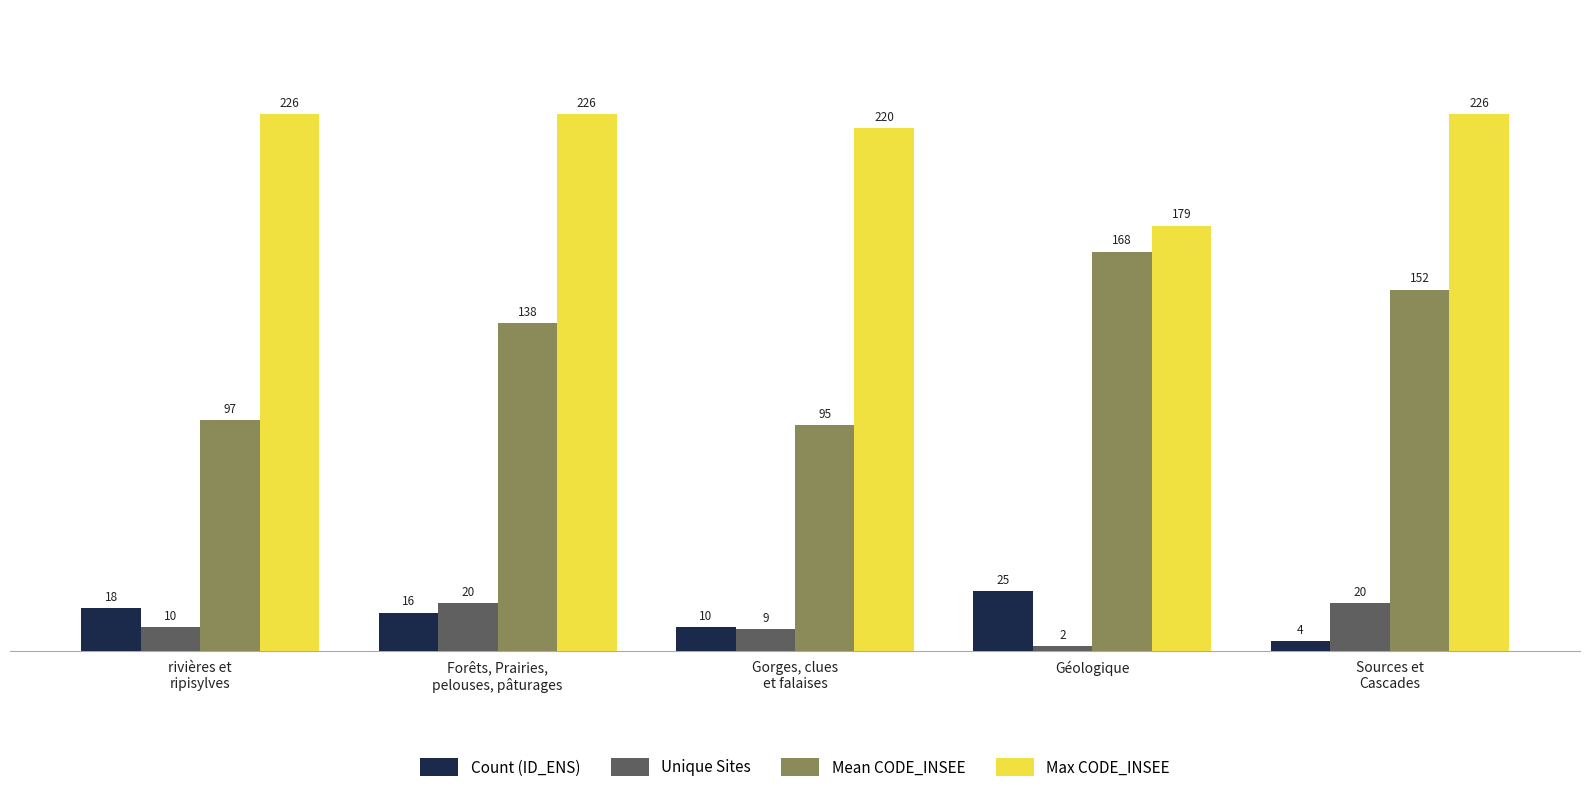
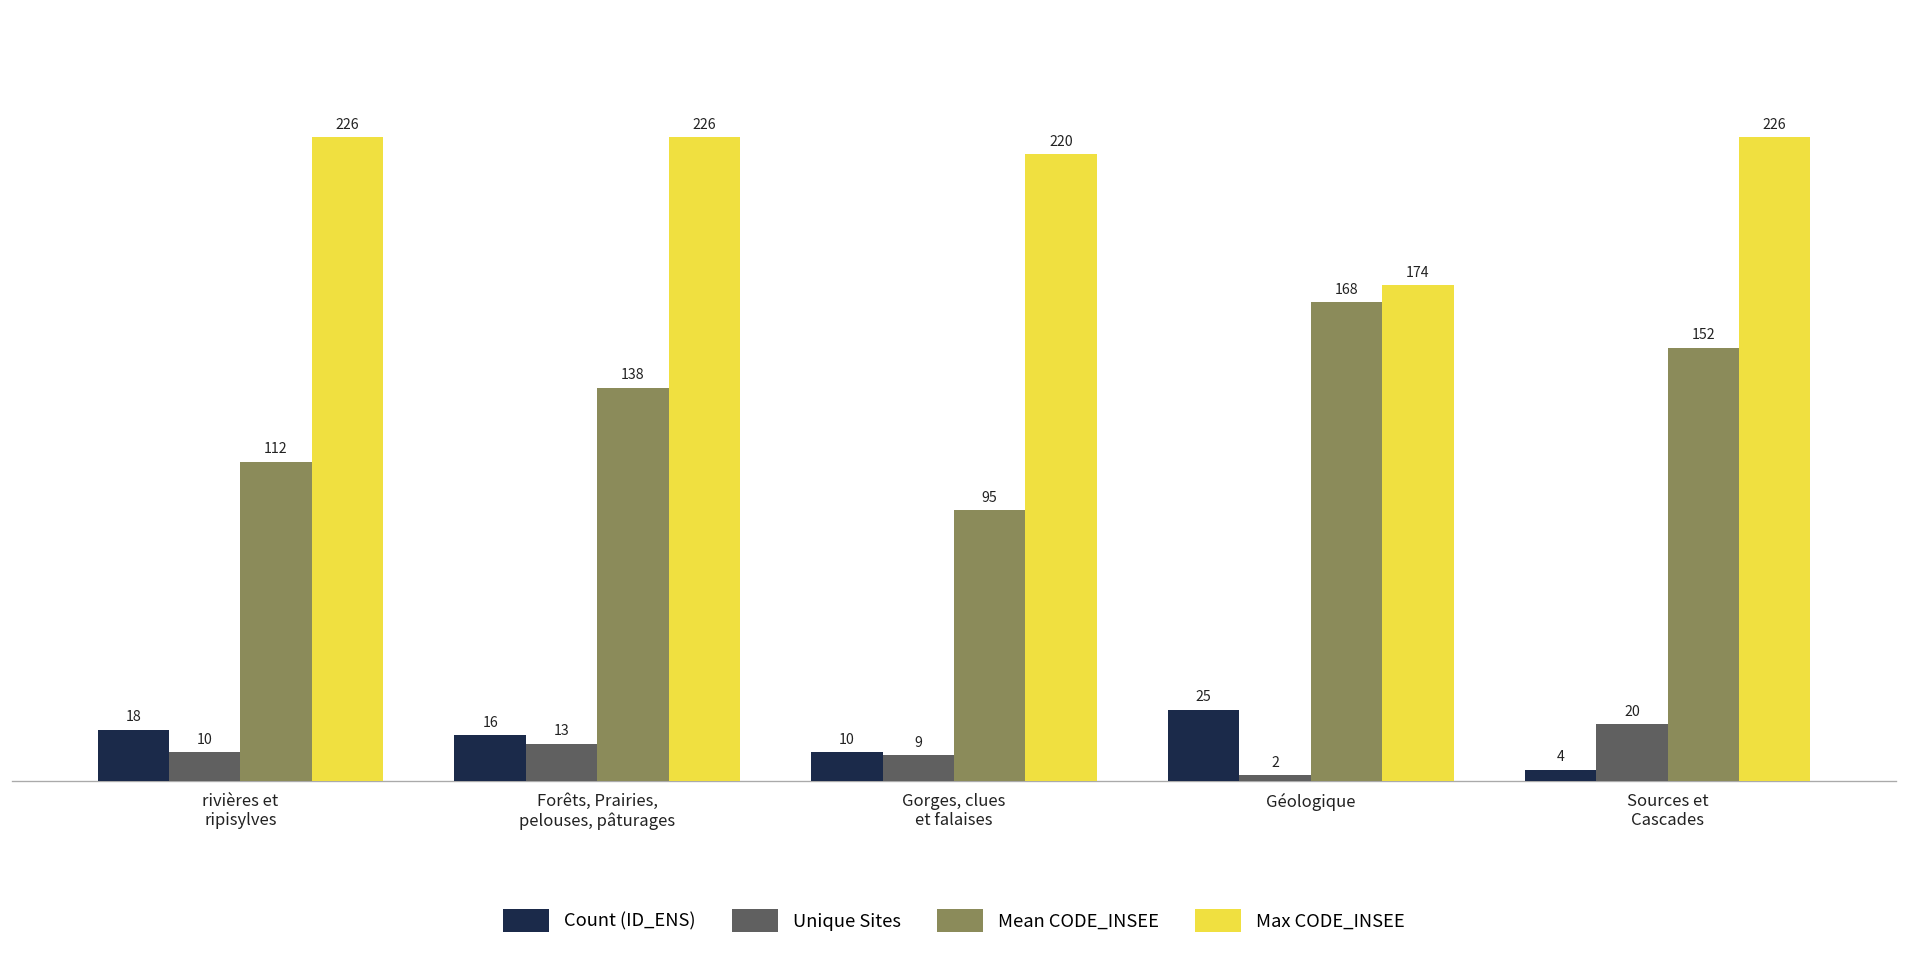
  {
    "Count (ID_ENS)": {
      "rivières et ripisylves": 18,
      "Forêts, Prairies, pelouses, pâturages": 16,
      "Gorges, clues et falaises": 10,
      "Géologique": 25,
      "Sources et Cascades": 4
    },
    "Unique Sites": {
      "rivières et ripisylves": 10,
-     "Forêts, Prairies, pelouses, pâturages": 20,
+     "Forêts, Prairies, pelouses, pâturages": 13,
      "Gorges, clues et falaises": 9,
      "Géologique": 2,
      "Sources et Cascades": 20
    },
    "Mean CODE_INSEE": {
-     "rivières et ripisylves": 97,
+     "rivières et ripisylves": 112,
      "Forêts, Prairies, pelouses, pâturages": 138,
      "Gorges, clues et falaises": 95,
      "Géologique": 168,
      "Sources et Cascades": 152
    },
    "Max CODE_INSEE": {
      "rivières et ripisylves": 226,
      "Forêts, Prairies, pelouses, pâturages": 226,
      "Gorges, clues et falaises": 220,
-     "Géologique": 179,
+     "Géologique": 174,
      "Sources et Cascades": 226
    }
  }
